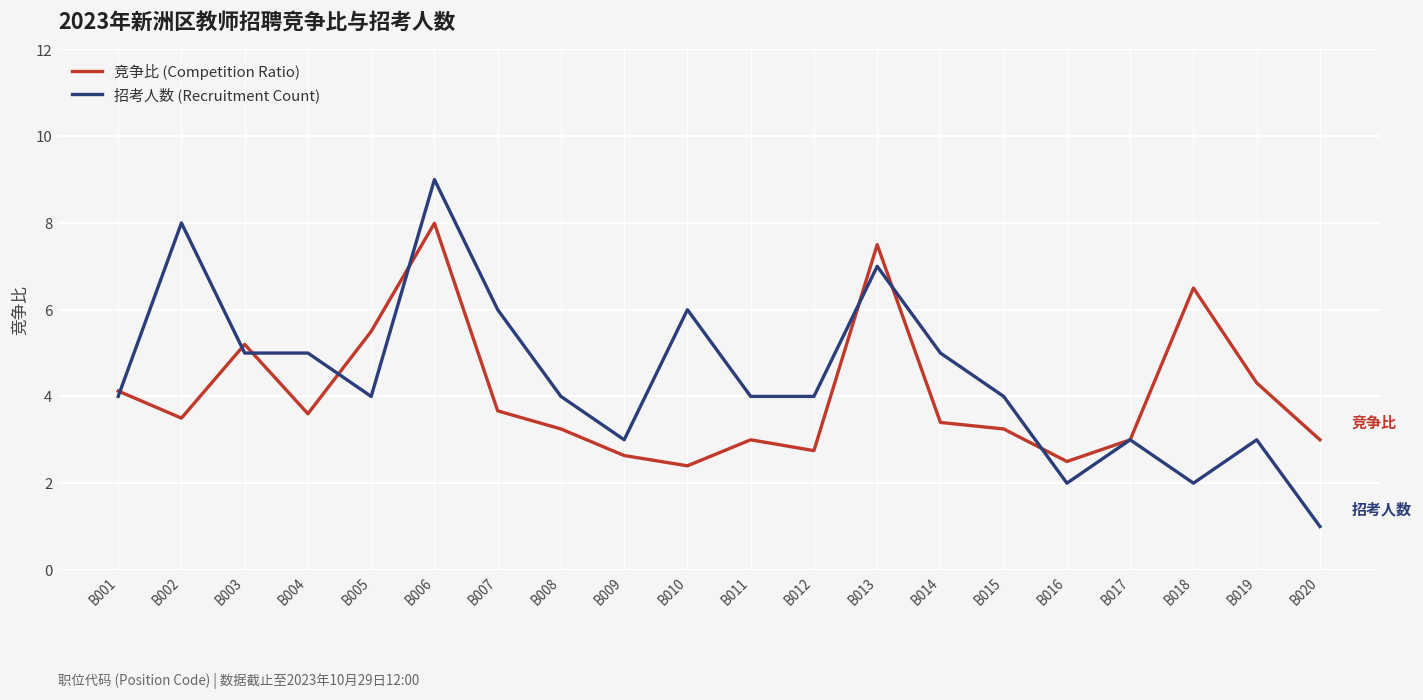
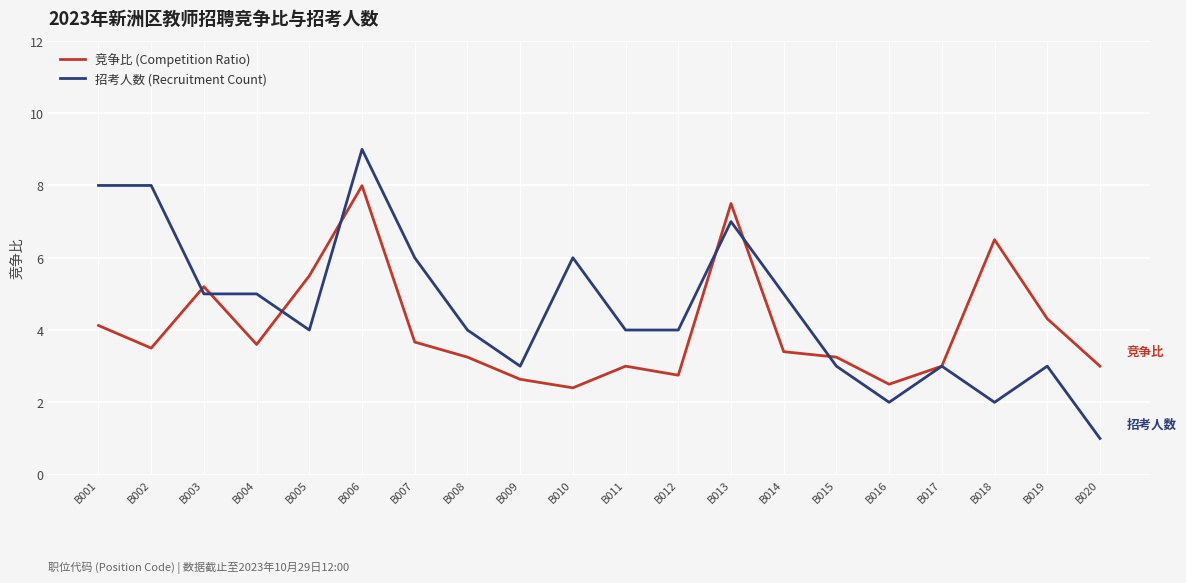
  {
    "竞争比 (Competition Ratio)": {
      "B001": 4.1,
      "B002": 3.5,
      "B003": 5.2,
      "B004": 3.6,
      "B005": 5.5,
      "B006": 8,
      "B007": 3.7,
      "B008": 3.3,
      "B009": 2.6,
      "B010": 2.4,
      "B011": 3,
      "B012": 2.8,
      "B013": 7.5,
      "B014": 3.4,
      "B015": 3.3,
      "B016": 2.5,
      "B018": 6.5,
      "B019": 4.3,
      "B020": 3
    },
    "招考人数 (Recruitment Count)": {
-     "B001": 4,
+     "B001": 8,
      "B002": 8,
      "B003": 5,
      "B004": 5,
      "B005": 4,
      "B006": 9,
      "B007": 6,
      "B008": 4,
      "B009": 3,
      "B010": 6,
      "B011": 4,
      "B012": 4,
      "B013": 7,
      "B014": 5,
-     "B015": 4,
+     "B015": 3,
      "B016": 2,
      "B018": 2,
      "B019": 3,
      "B020": 1
    }
  }
